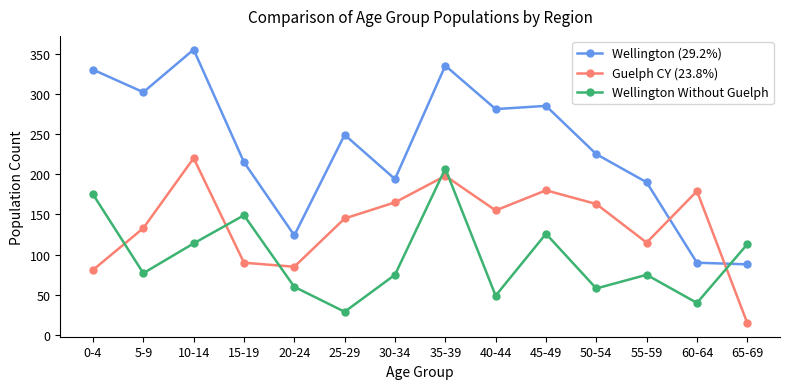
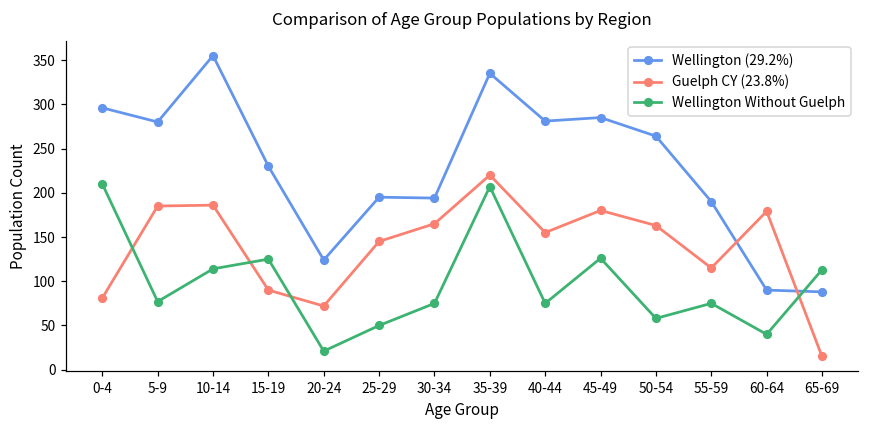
  {
    "Wellington (29.2%)": {
-     "0-4": 330,
-     "5-9": 300,
+     "0-4": 300,
+     "5-9": 280,
      "10-14": 360,
-     "15-19": 220,
+     "15-19": 230,
      "20-24": 120,
-     "25-29": 250,
+     "25-29": 200,
      "30-34": 190,
      "35-39": 340,
      "40-44": 280,
      "45-49": 290,
-     "50-54": 230,
+     "50-54": 260,
      "55-59": 190,
      "60-64": 90,
      "65-69": 90
    },
    "Guelph CY (23.8%)": {
      "0-4": 80,
-     "5-9": 130,
-     "10-14": 220,
+     "5-9": 190,
+     "10-14": 190,
      "15-19": 90,
-     "20-24": 90,
+     "20-24": 70,
      "25-29": 150,
      "30-34": 170,
-     "35-39": 200,
+     "35-39": 220,
      "40-44": 160,
      "45-49": 180,
      "50-54": 160,
      "55-59": 120,
      "60-64": 180,
      "65-69": 20
    },
    "Wellington Without Guelph": {
-     "0-4": 180,
+     "0-4": 210,
      "5-9": 80,
      "10-14": 110,
-     "15-19": 150,
-     "20-24": 60,
-     "25-29": 30,
+     "15-19": 130,
+     "20-24": 20,
+     "25-29": 50,
      "30-34": 80,
      "35-39": 210,
-     "40-44": 50,
+     "40-44": 80,
      "45-49": 130,
      "50-54": 60,
      "55-59": 80,
      "60-64": 40,
      "65-69": 110
    }
  }
